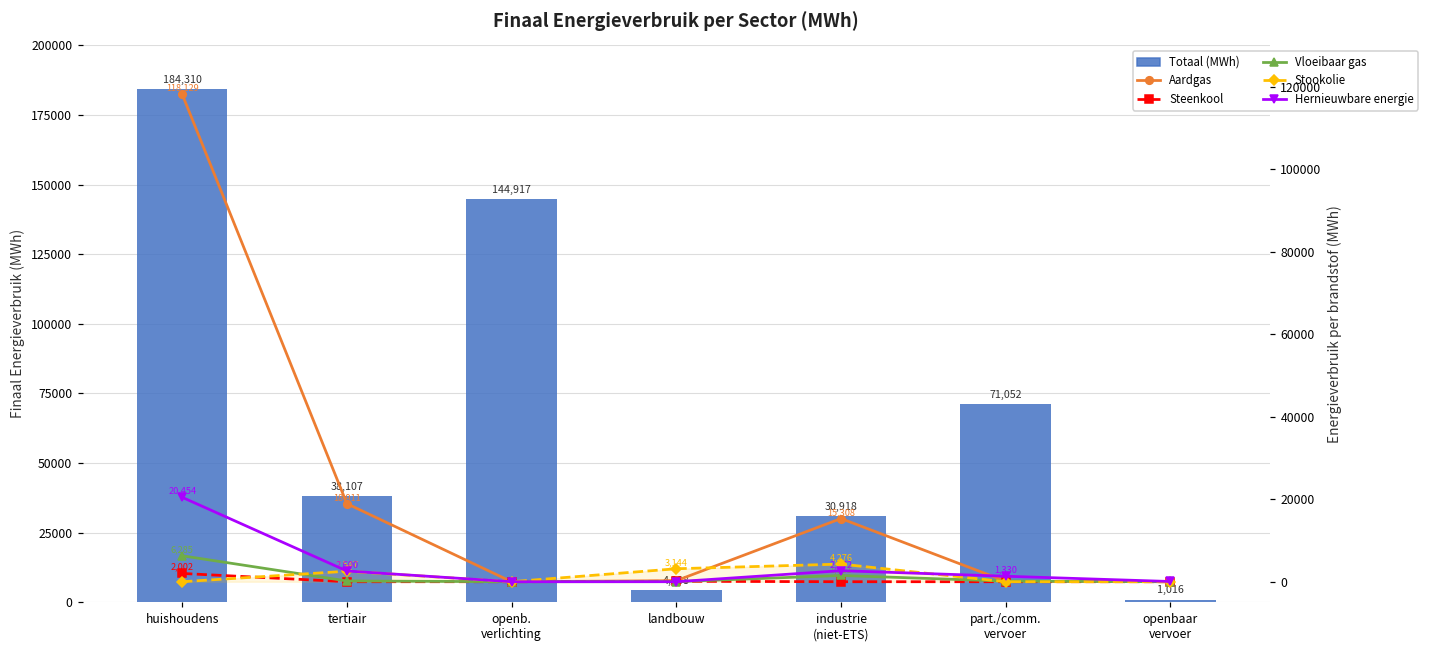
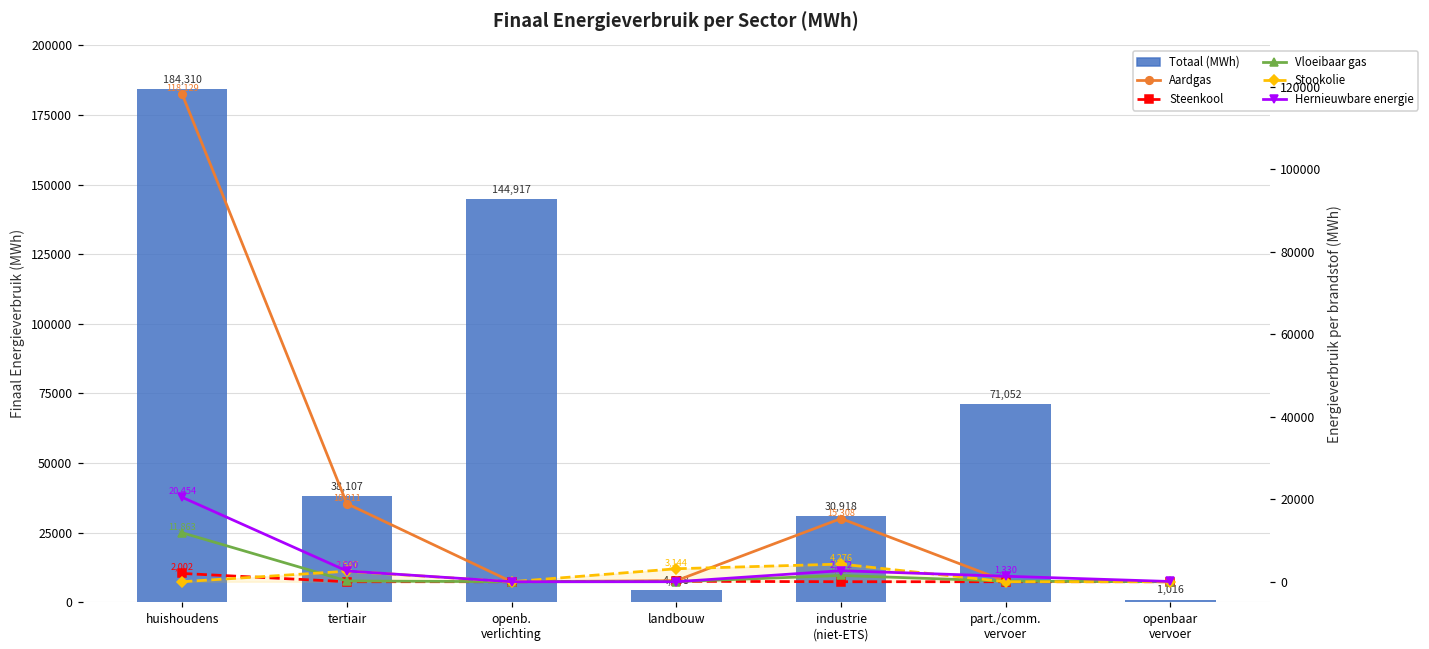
  {
    "Totaal (MWh)": {
      "openb. verlichting": "144,917"
    },
    "Vloeibaar gas": {
-     "huishoudens": "6,285"
+     "huishoudens": "11,863"
    },
    "Hernieuwbare energie": {
      "part./comm. vervoer": "1,330"
    }
  }
